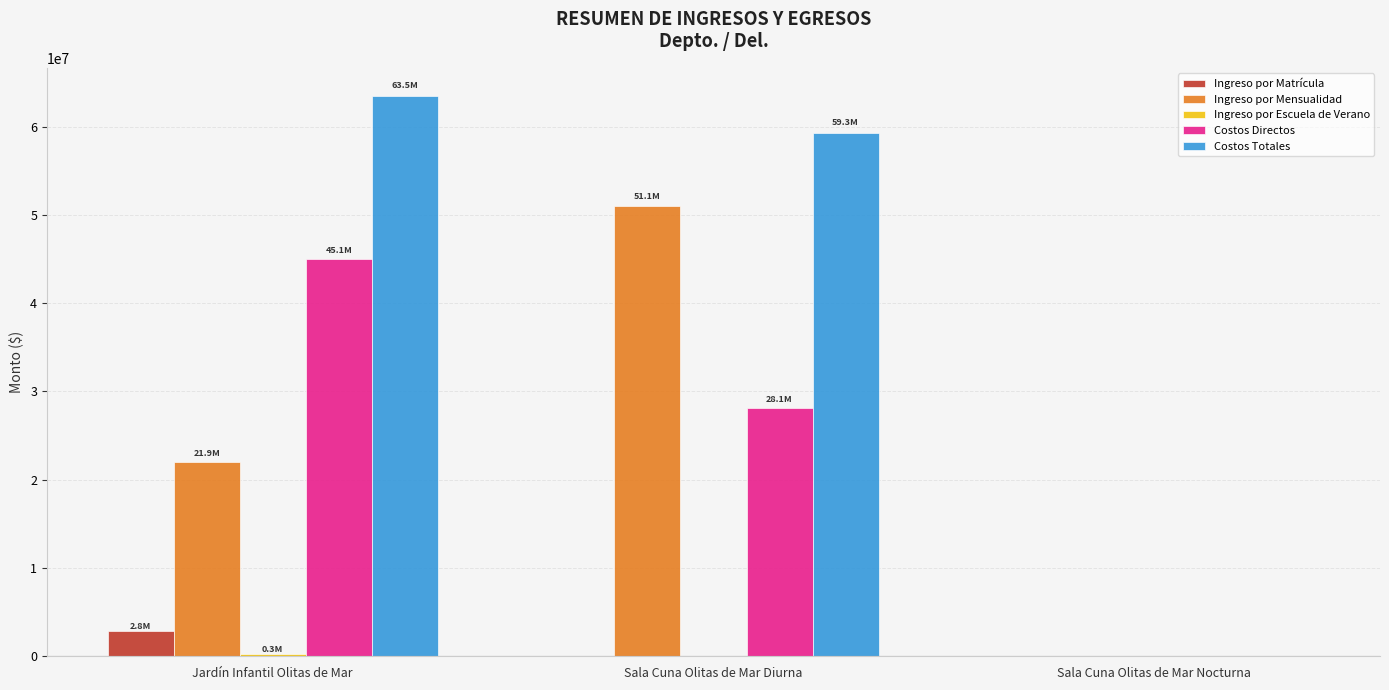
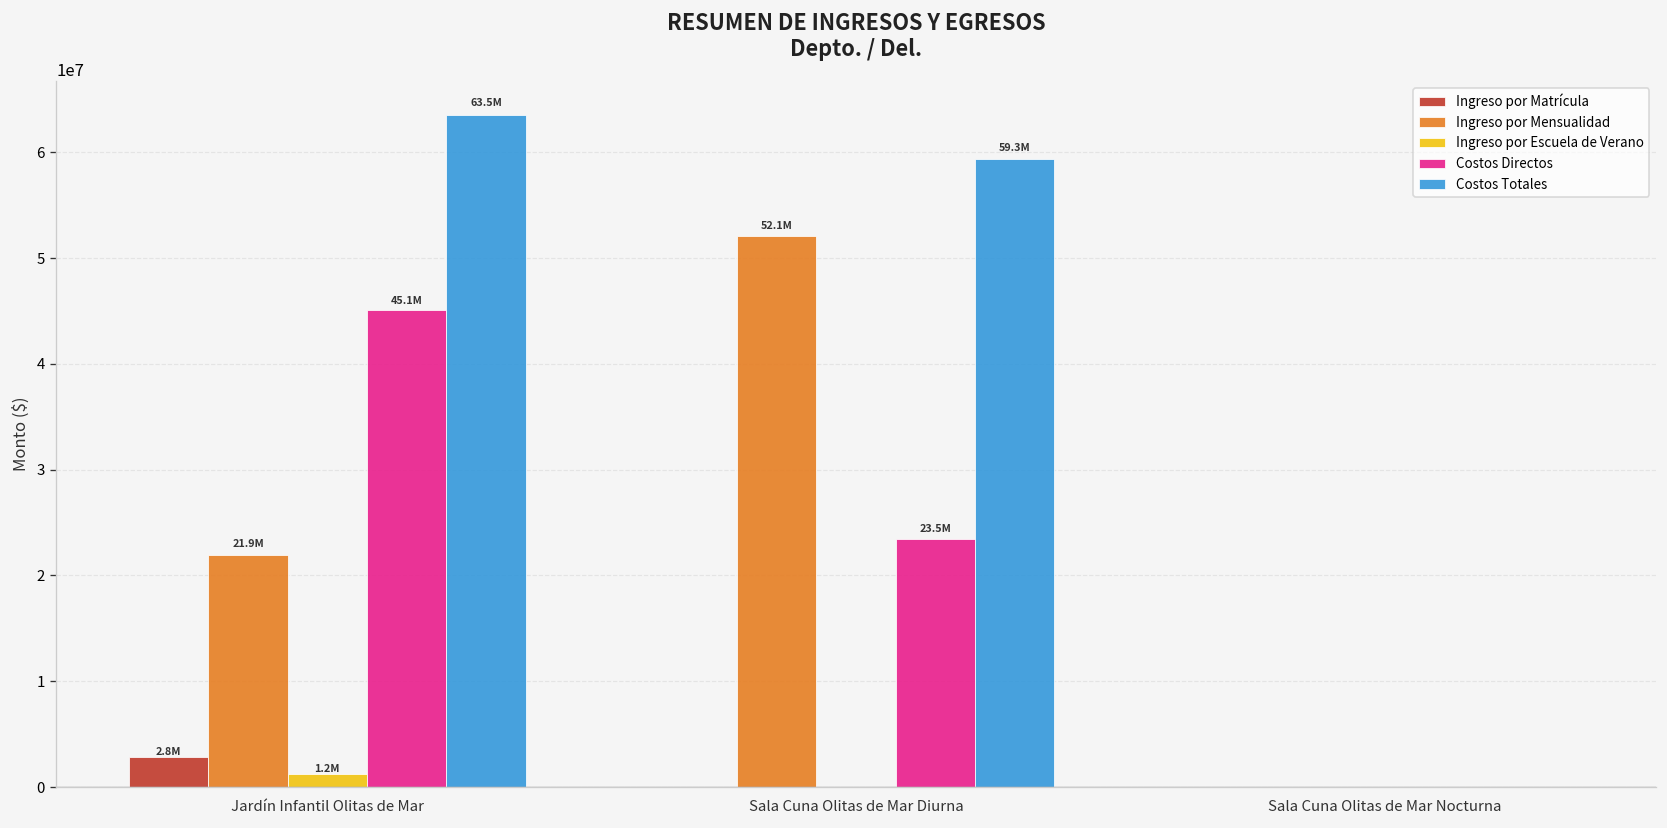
  {
    "Ingreso por Matrícula": {
      "Jardín Infantil Olitas de Mar": "2.8M"
    },
    "Ingreso por Mensualidad": {
      "Jardín Infantil Olitas de Mar": "21.9M",
-     "Sala Cuna Olitas de Mar Diurna": "51.1M"
+     "Sala Cuna Olitas de Mar Diurna": "52.1M"
    },
    "Ingreso por Escuela de Verano": {
-     "Jardín Infantil Olitas de Mar": "0.3M"
+     "Jardín Infantil Olitas de Mar": "1.2M"
    },
    "Costos Directos": {
      "Jardín Infantil Olitas de Mar": "45.1M",
-     "Sala Cuna Olitas de Mar Diurna": "28.1M"
+     "Sala Cuna Olitas de Mar Diurna": "23.5M"
    },
    "Costos Totales": {
      "Jardín Infantil Olitas de Mar": "63.5M",
      "Sala Cuna Olitas de Mar Diurna": "59.3M"
    }
  }
